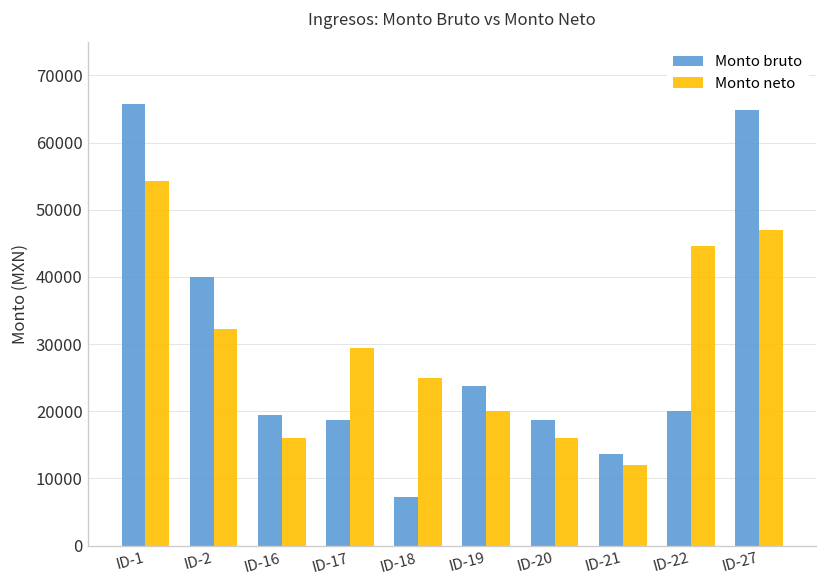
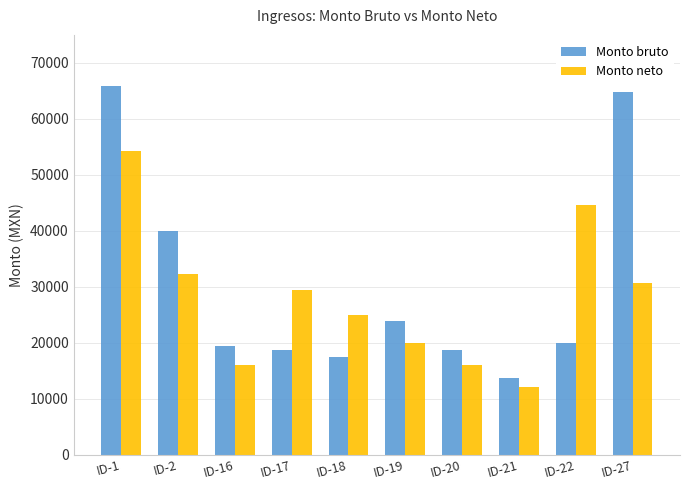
  {
    "Monto bruto": {
      "ID-1": 66000,
      "ID-2": 40000,
      "ID-16": 19000,
      "ID-17": 19000,
-     "ID-18": 7000,
+     "ID-18": 17000,
      "ID-19": 24000,
      "ID-20": 19000,
      "ID-21": 14000,
      "ID-22": 20000,
      "ID-27": 65000
    },
    "Monto neto": {
      "ID-1": 54000,
      "ID-2": 32000,
      "ID-16": 16000,
      "ID-17": 29000,
      "ID-18": 25000,
      "ID-19": 20000,
      "ID-20": 16000,
      "ID-21": 12000,
      "ID-22": 45000,
-     "ID-27": 47000
+     "ID-27": 31000
    }
  }
